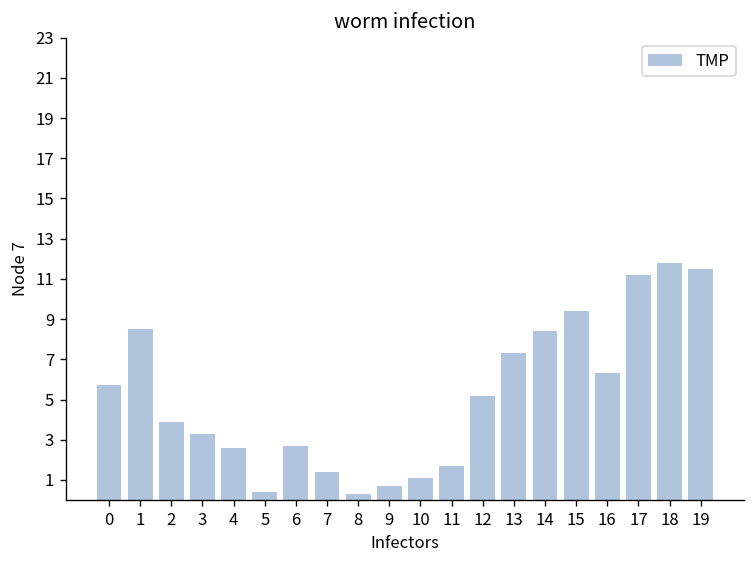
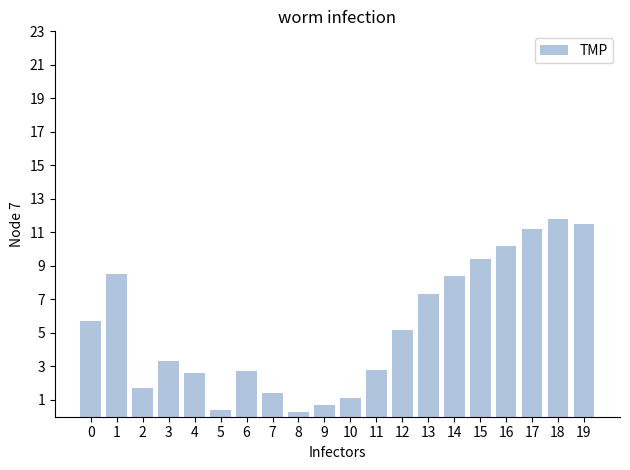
  {
    "0": 5.7,
    "1": 8.5,
-   "2": 3.9,
+   "2": 1.7,
    "3": 3.3,
    "4": 2.6,
    "5": 0.4,
    "6": 2.7,
    "7": 1.4,
    "8": 0.3,
    "9": 0.7,
    "10": 1.1,
-   "11": 1.7,
+   "11": 2.8,
    "12": 5.2,
    "13": 7.3,
    "14": 8.4,
    "15": 9.4,
-   "16": 6.3,
+   "16": 10.2,
    "17": 11.2,
    "18": 11.8,
    "19": 11.5
  }
